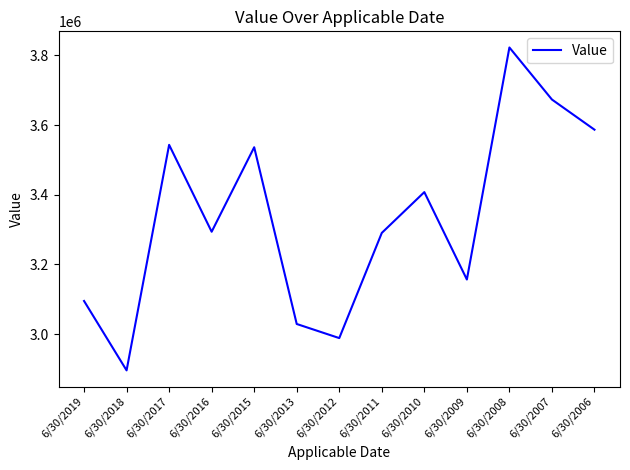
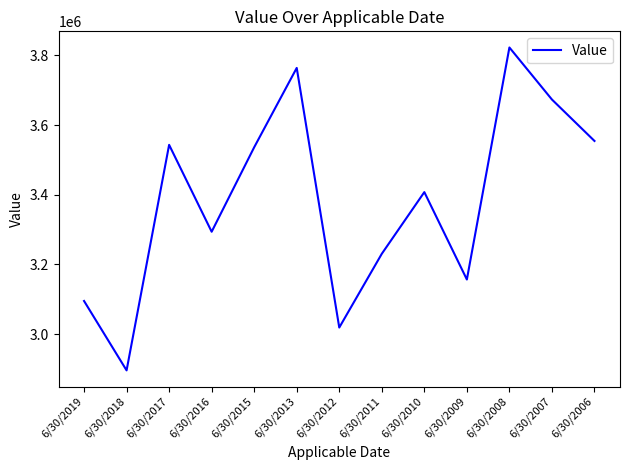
  {
    "6/30/2019": 3100000,
    "6/30/2018": 2900000,
    "6/30/2017": 3540000,
    "6/30/2016": 3290000,
    "6/30/2015": 3540000,
-   "6/30/2013": 3030000,
-   "6/30/2012": 2990000,
-   "6/30/2011": 3290000,
+   "6/30/2013": 3760000,
+   "6/30/2012": 3020000,
+   "6/30/2011": 3230000,
    "6/30/2010": 3410000,
    "6/30/2009": 3160000,
    "6/30/2008": 3820000,
    "6/30/2007": 3670000,
-   "6/30/2006": 3590000
+   "6/30/2006": 3550000
  }
